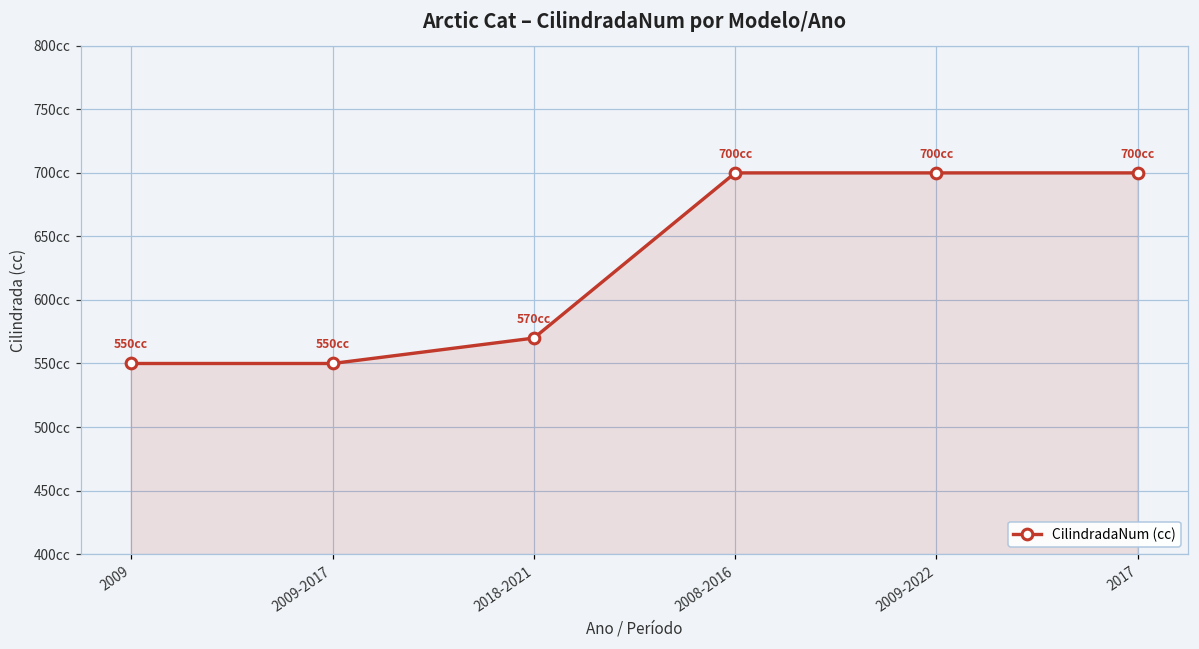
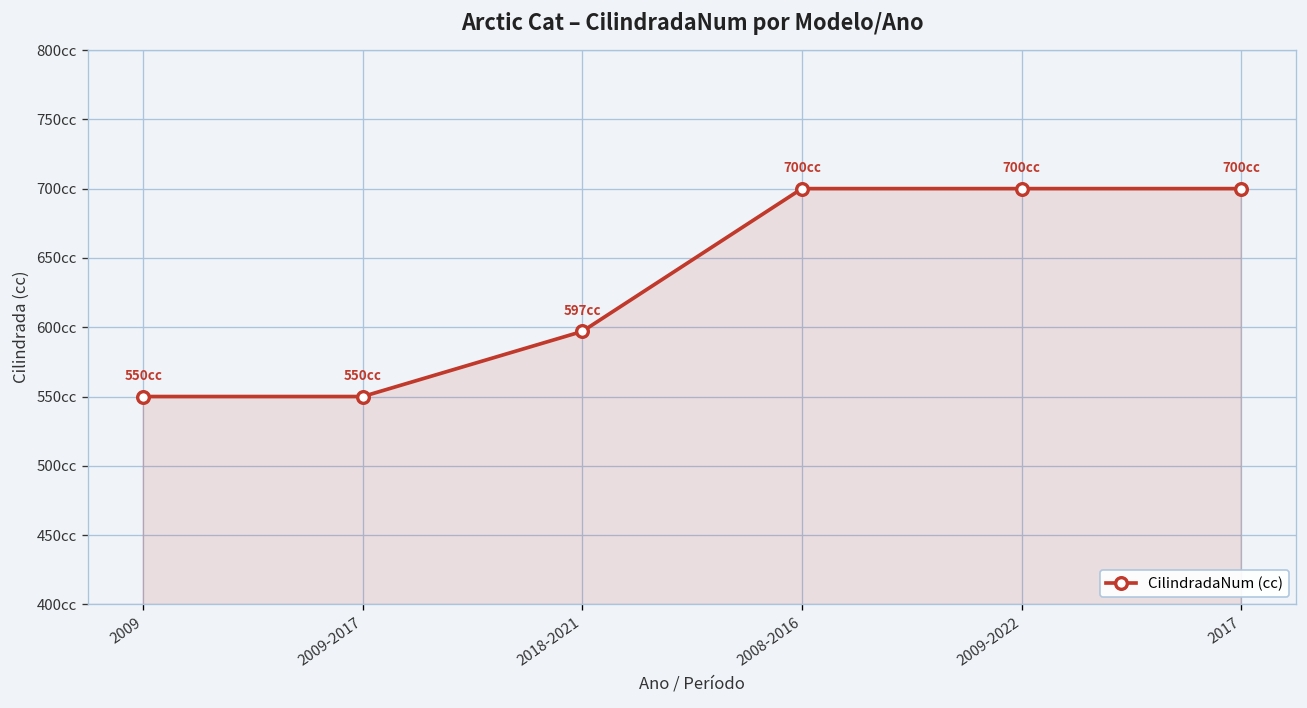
  {
    "2009": 550,
    "2009-2017": 550,
-   "2018-2021": 570,
+   "2018-2021": 597,
    "2008-2016": 700,
    "2009-2022": 700,
    "2017": 700
  }
